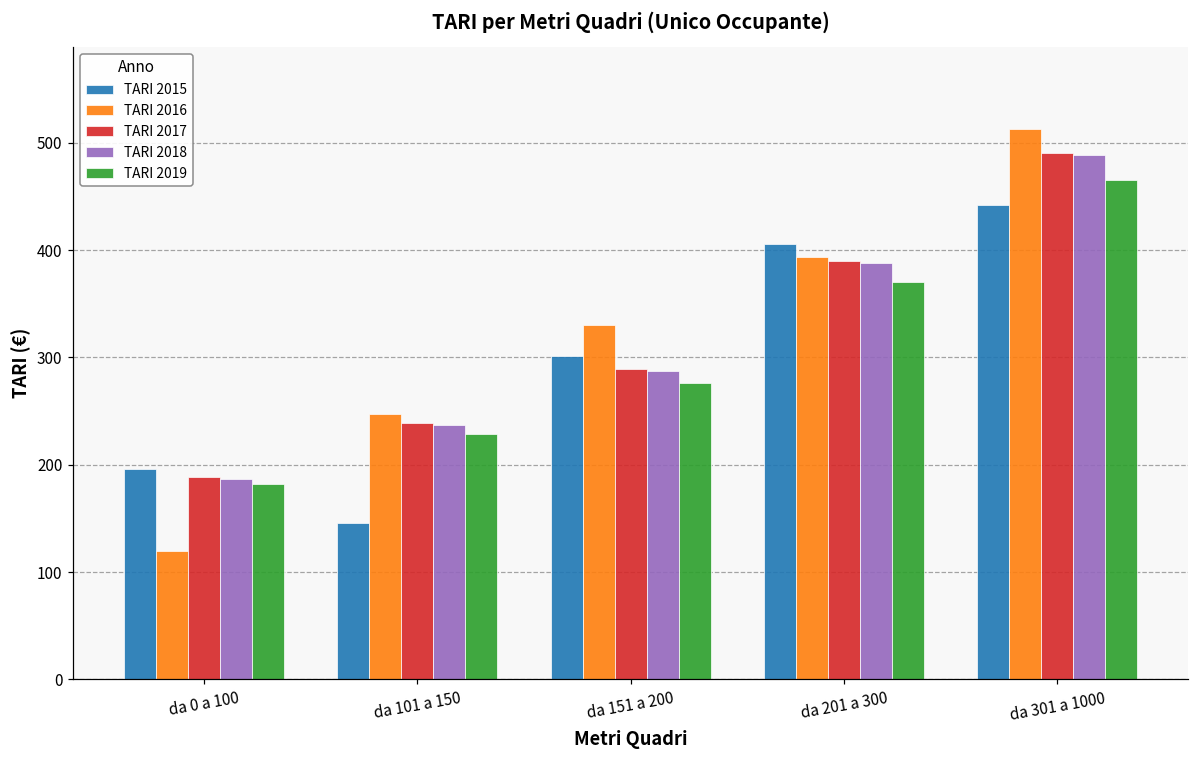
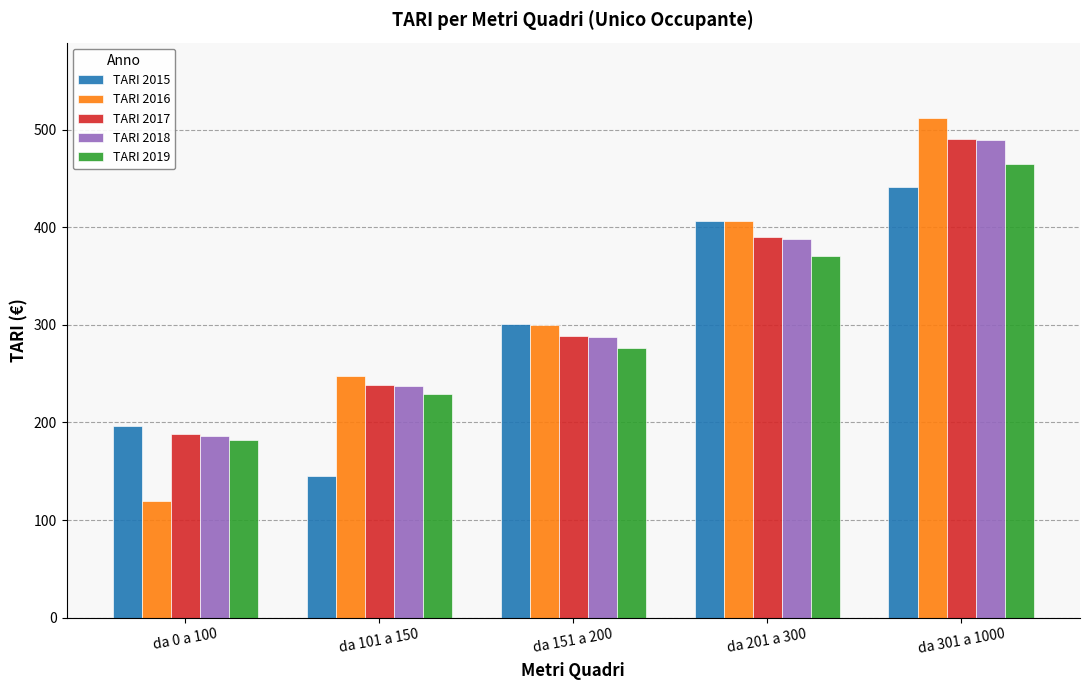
  {
    "TARI 2015": {
      "da 0 a 100": 200,
      "da 101 a 150": 150,
      "da 151 a 200": 300,
      "da 201 a 300": 410,
      "da 301 a 1000": 440
    },
    "TARI 2016": {
      "da 0 a 100": 120,
      "da 101 a 150": 250,
-     "da 151 a 200": 330,
-     "da 201 a 300": 390,
+     "da 151 a 200": 300,
+     "da 201 a 300": 410,
      "da 301 a 1000": 510
    },
    "TARI 2017": {
      "da 0 a 100": 190,
      "da 101 a 150": 240,
      "da 151 a 200": 290,
      "da 201 a 300": 390,
      "da 301 a 1000": 490
    },
    "TARI 2018": {
      "da 0 a 100": 190,
      "da 101 a 150": 240,
      "da 151 a 200": 290,
      "da 201 a 300": 390,
      "da 301 a 1000": 490
    },
    "TARI 2019": {
      "da 0 a 100": 180,
      "da 101 a 150": 230,
      "da 151 a 200": 280,
      "da 201 a 300": 370,
      "da 301 a 1000": 470
    }
  }
